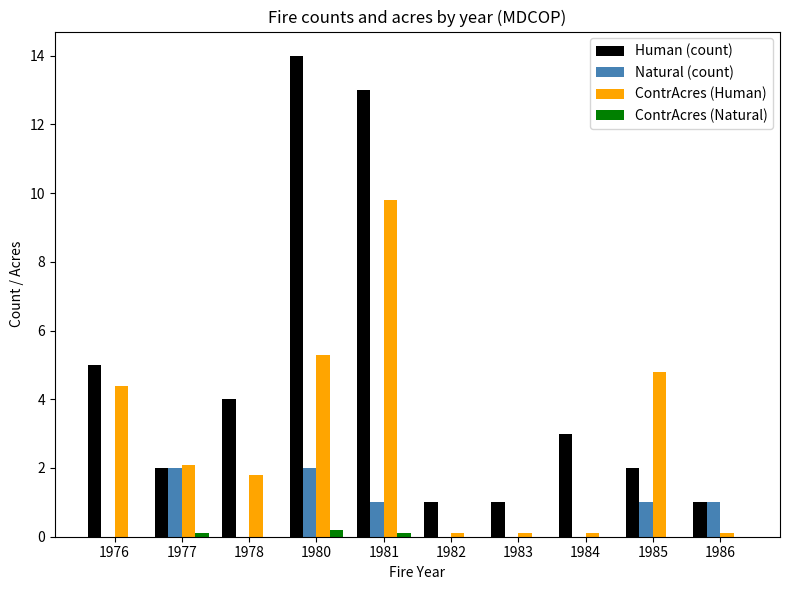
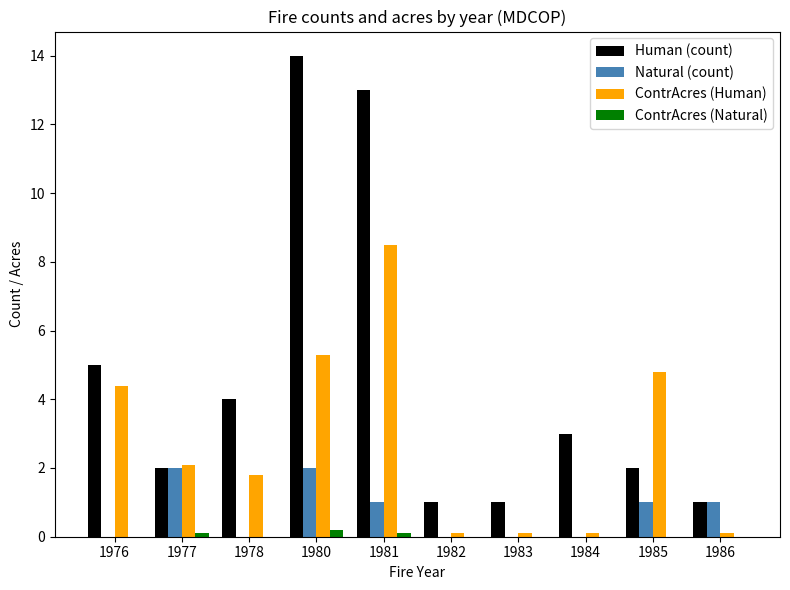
  {
    "Human (count)": {
      "1976": 5.0,
      "1977": 2.0,
      "1978": 4.0,
      "1980": 14.0,
      "1981": 13.0,
      "1982": 1.0,
      "1983": 1.0,
      "1984": 3.0,
      "1985": 2.0,
      "1986": 1.0
    },
    "Natural (count)": {
      "1976": 0.0,
      "1977": 2.0,
      "1978": 0.0,
      "1980": 2.0,
      "1981": 1.0,
      "1982": 0.0,
      "1983": 0.0,
      "1984": 0.0,
      "1985": 1.0,
      "1986": 1.0
    },
    "ContrAcres (Human)": {
      "1976": 4.4,
      "1977": 2.1,
      "1978": 1.8,
      "1980": 5.3,
-     "1981": 9.8,
+     "1981": 8.5,
      "1982": 0.1,
      "1983": 0.1,
      "1984": 0.1,
      "1985": 4.8,
      "1986": 0.1
    },
    "ContrAcres (Natural)": {
      "1976": 0.0,
      "1977": 0.1,
      "1978": 0.0,
      "1980": 0.2,
      "1981": 0.1,
      "1982": 0.0,
      "1983": 0.0,
      "1984": 0.0,
      "1985": 0.0,
      "1986": 0.0
    }
  }
